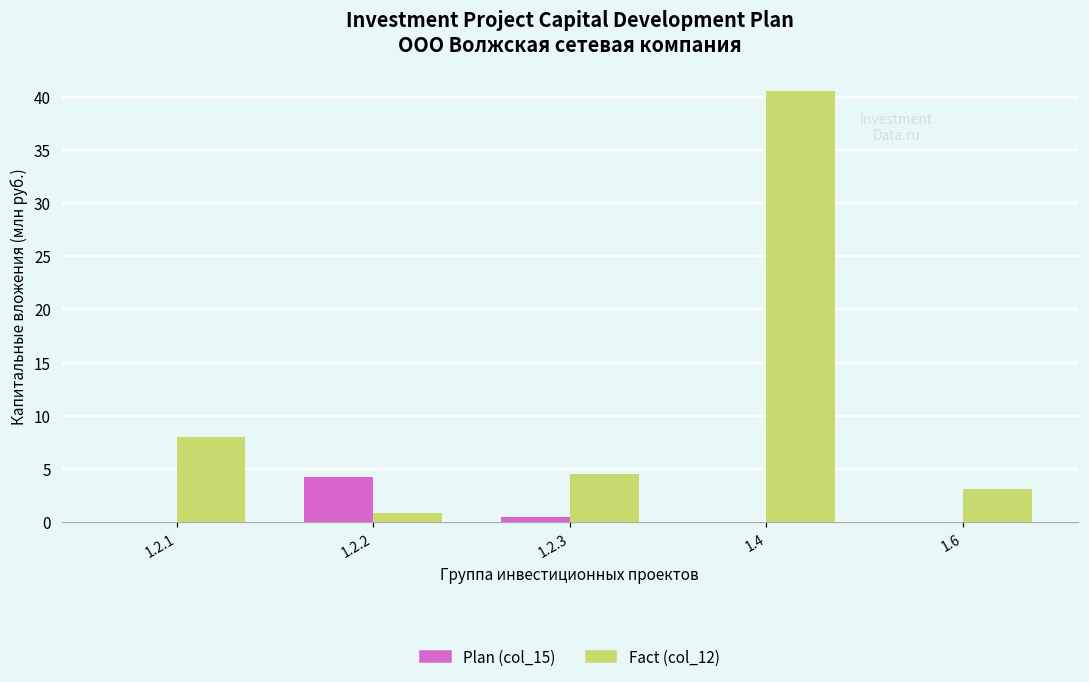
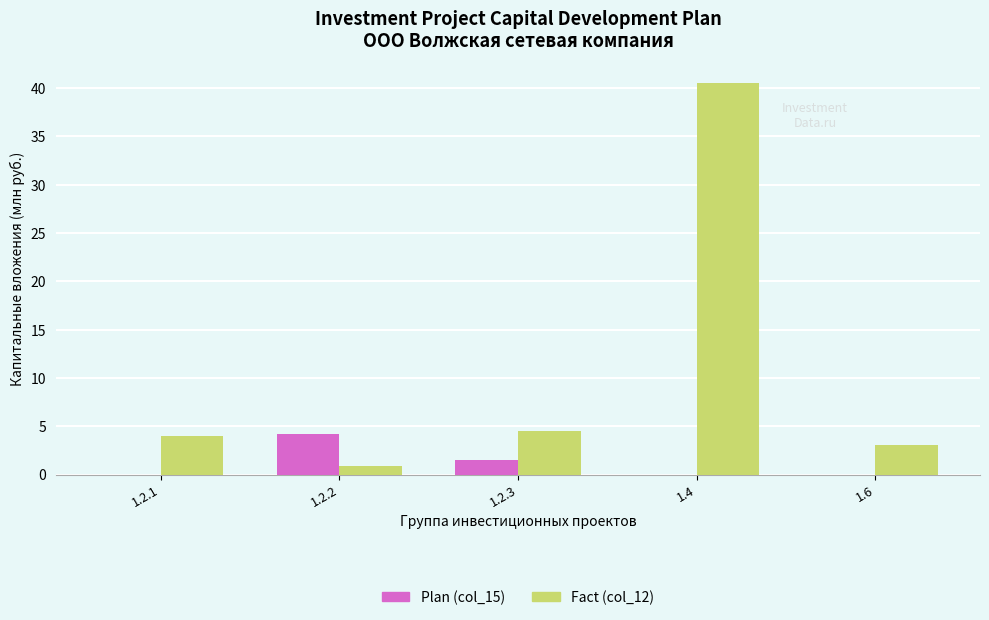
  {
    "Plan (col_15)": {
      "1.2.1": 0,
      "1.2.2": 4,
-     "1.2.3": 1,
+     "1.2.3": 2,
      "1.4": 0,
      "1.6": 0
    },
    "Fact (col_12)": {
-     "1.2.1": 8,
+     "1.2.1": 4,
      "1.2.2": 1,
      "1.2.3": 5,
      "1.4": 41,
      "1.6": 3
    }
  }
